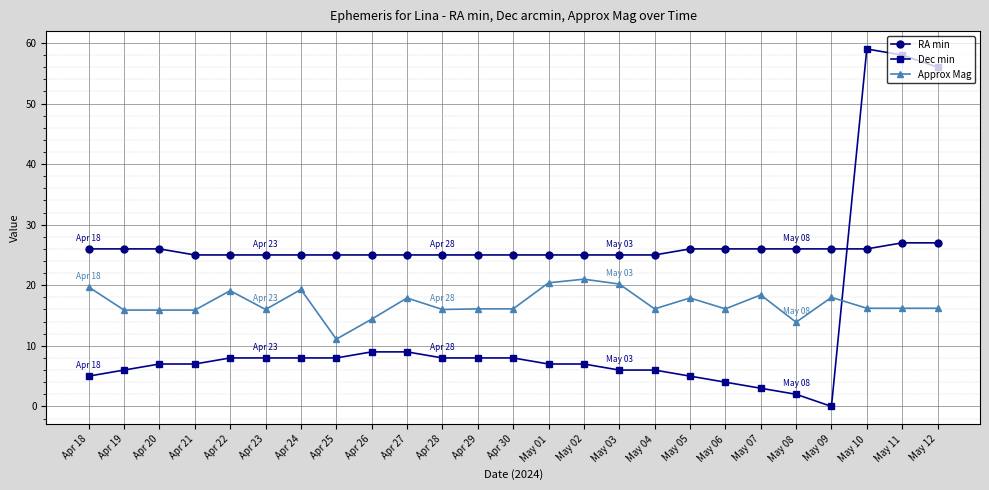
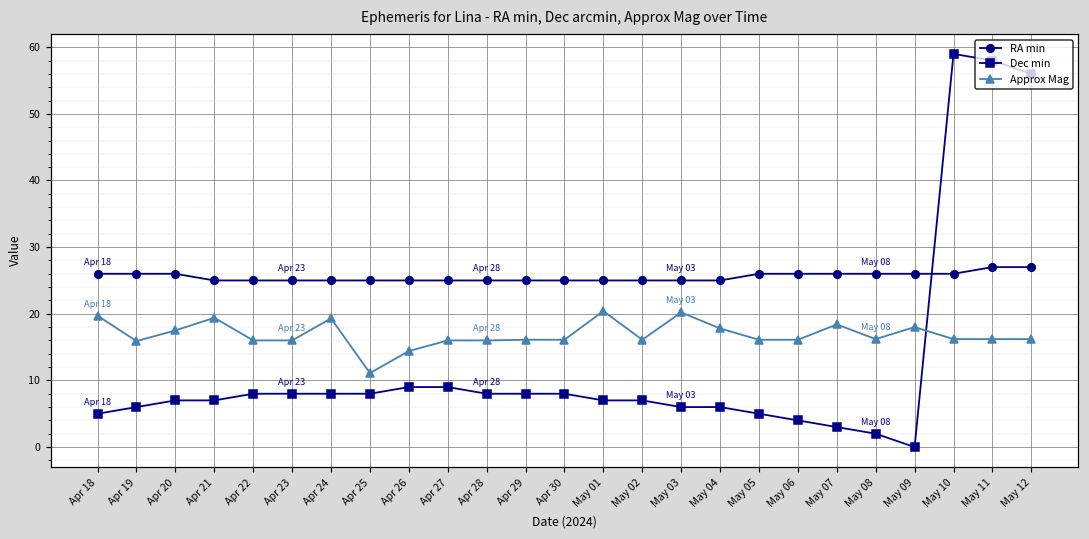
  {
    "Approx Mag": {
      "Apr 19": 16,
-     "Apr 20": 16,
-     "Apr 21": 16,
-     "Apr 22": 19,
+     "Apr 20": 18,
+     "Apr 21": 19,
+     "Apr 22": 16,
      "Apr 24": 19,
      "Apr 25": 11,
      "Apr 26": 14,
-     "Apr 27": 18,
+     "Apr 27": 16,
      "Apr 29": 16,
      "Apr 30": 16,
      "May 01": 20,
-     "May 02": 21,
-     "May 04": 16,
-     "May 05": 18,
+     "May 02": 16,
+     "May 04": 18,
+     "May 05": 16,
      "May 06": 16,
      "May 07": 18,
-     "May 08": 14,
+     "May 08": 16,
      "May 09": 18,
      "May 10": 16,
      "May 11": 16,
      "May 12": 16
    }
  }
